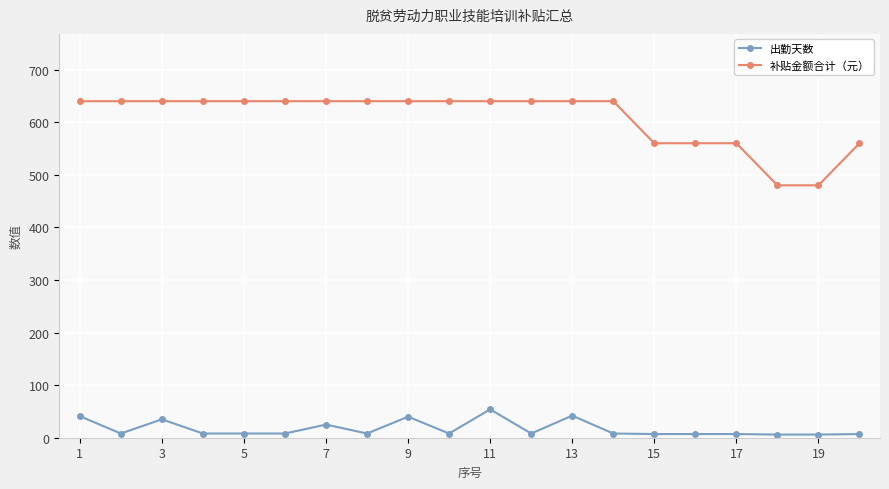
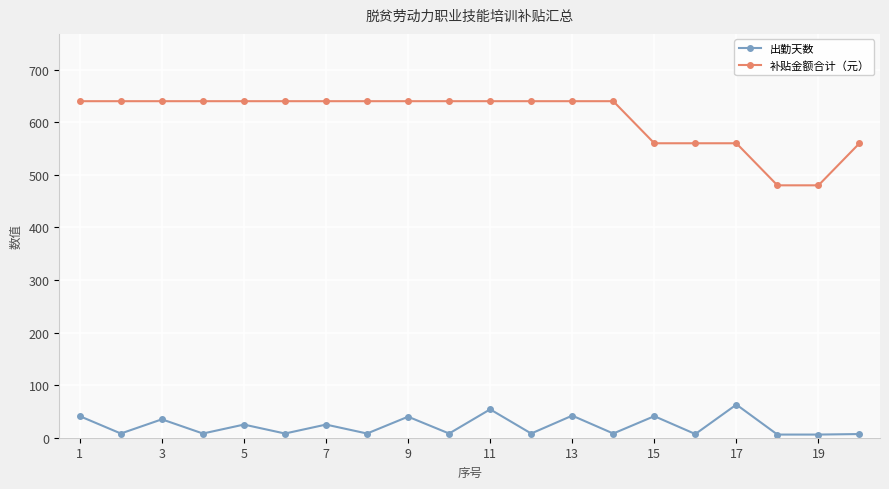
  {
    "出勤天数": {
      "1": 40,
      "3": 40,
-     "5": 10,
+     "5": 30,
      "7": 30,
      "9": 40,
      "11": 50,
      "13": 40,
-     "15": 10,
-     "17": 10,
+     "15": 40,
+     "17": 60,
      "19": 10
    },
    "补贴金额合计（元）": {
      "1": 640,
      "3": 640,
      "5": 640,
      "7": 640,
      "9": 640,
      "11": 640,
      "13": 640,
      "15": 560,
      "17": 560,
      "19": 480
    }
  }
